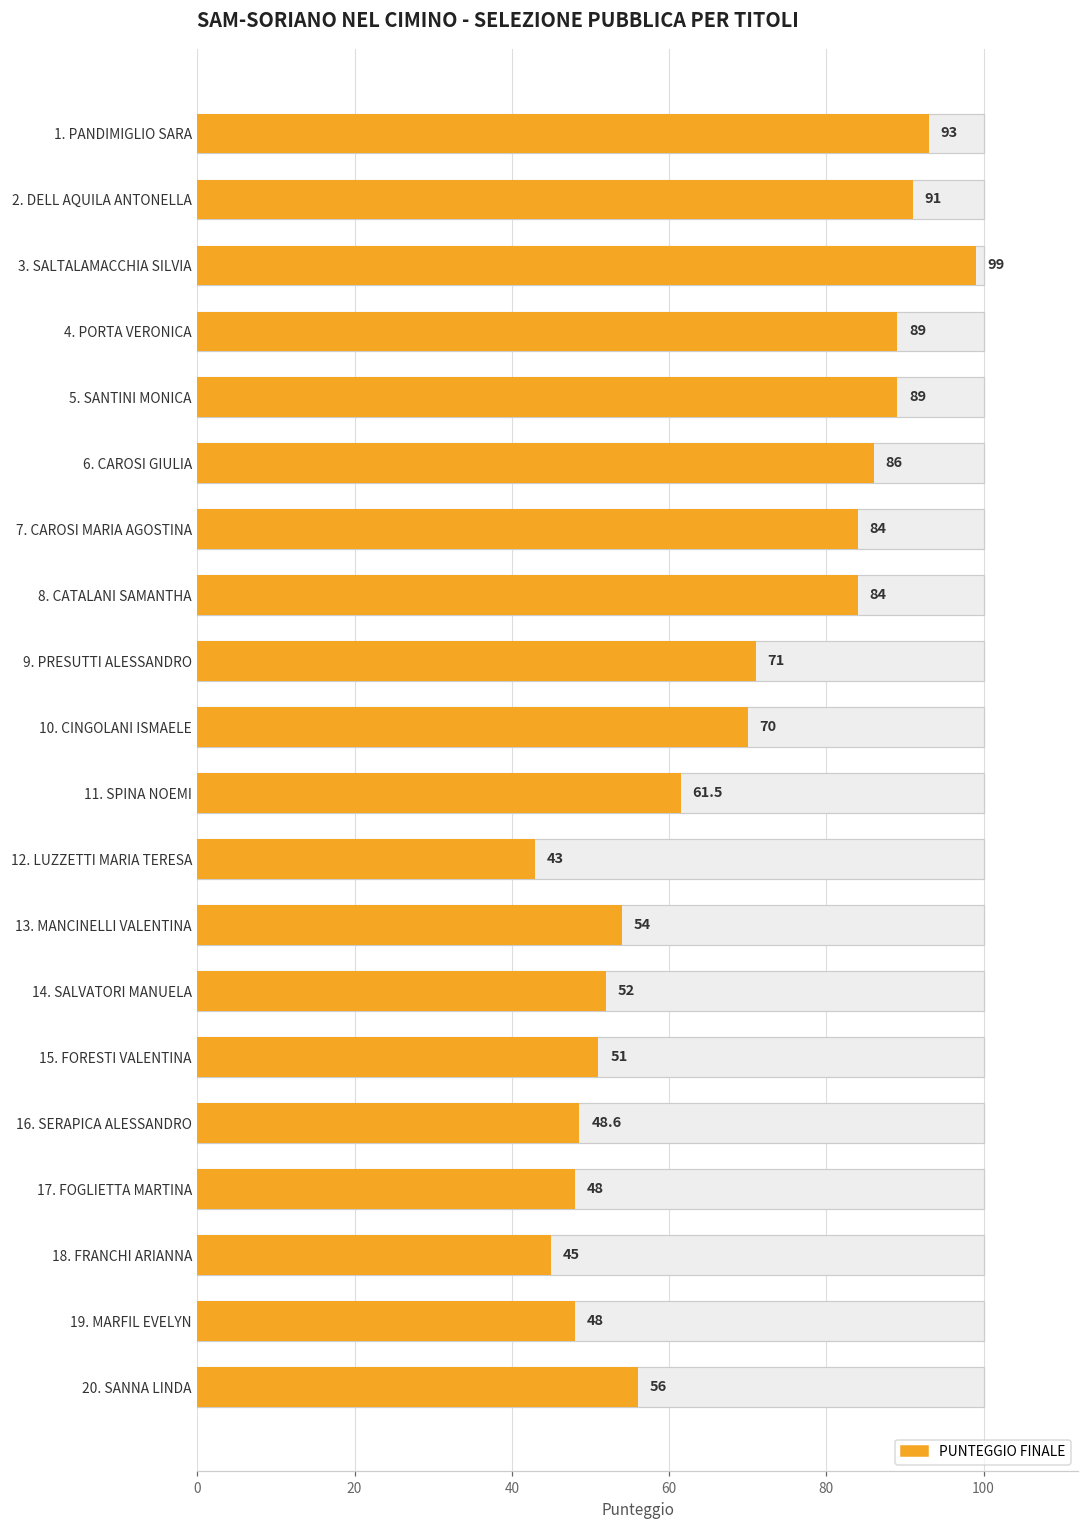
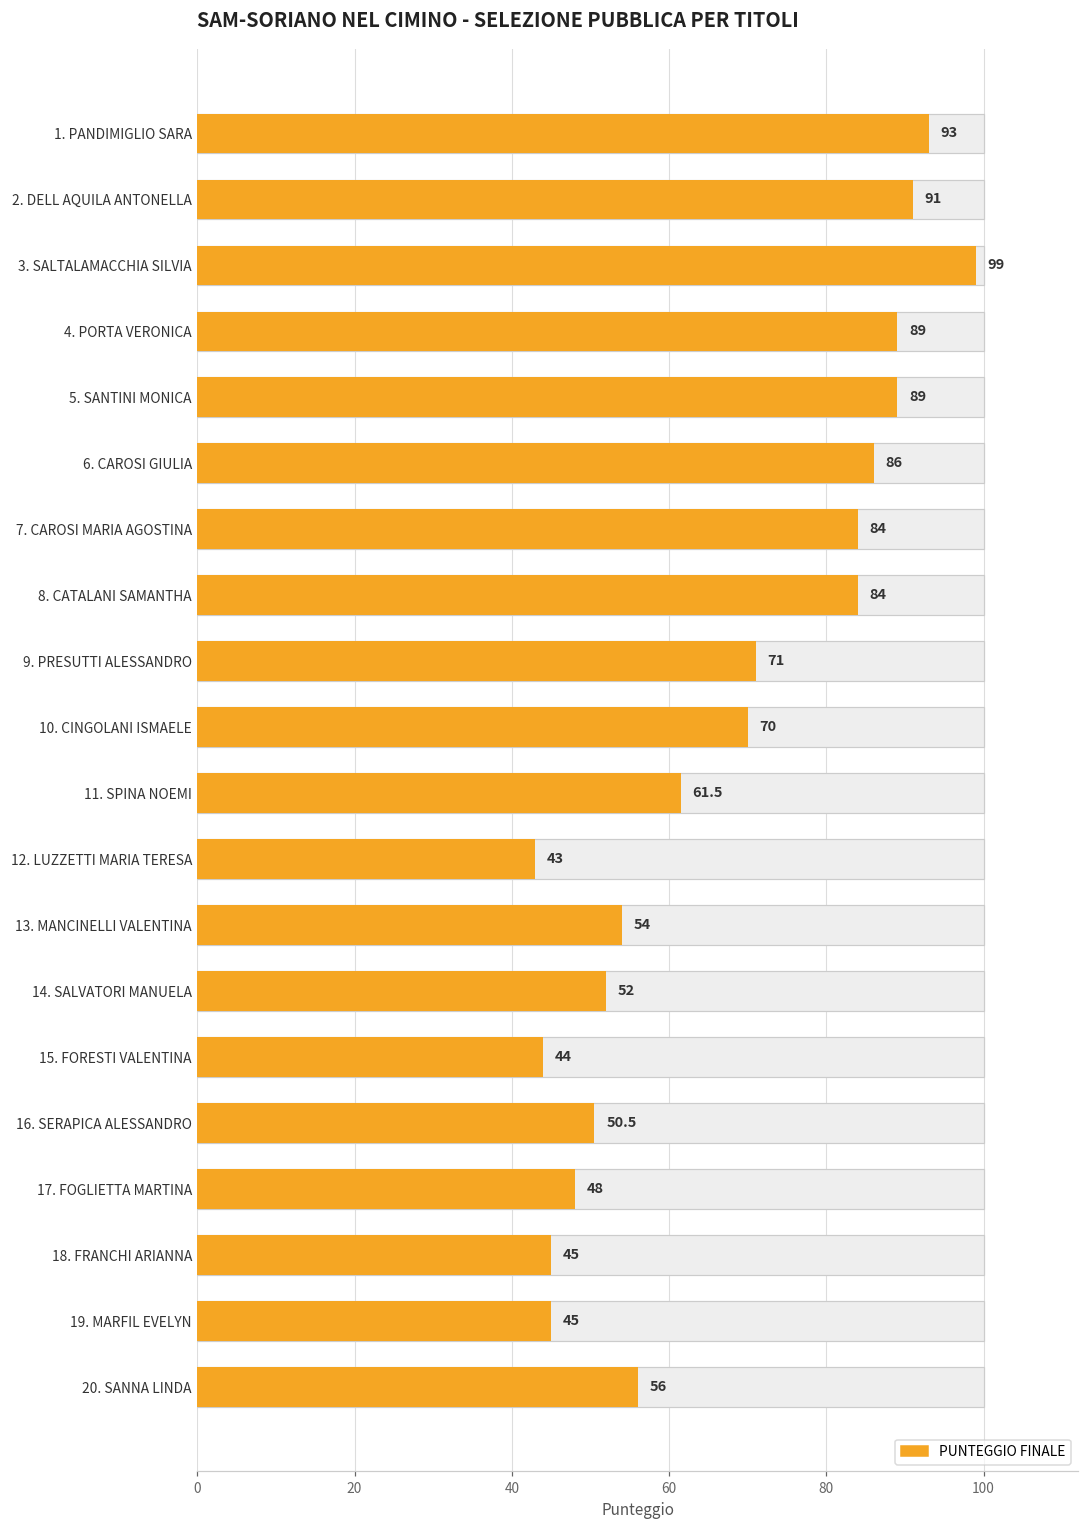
  {
    "PUNTEGGIO FINALE": {
-     "15. FORESTI VALENTINA": 51,
-     "16. SERAPICA ALESSANDRO": 48.6,
-     "19. MARFIL EVELYN": 48
+     "15. FORESTI VALENTINA": 44,
+     "16. SERAPICA ALESSANDRO": 50.5,
+     "19. MARFIL EVELYN": 45
    }
  }
